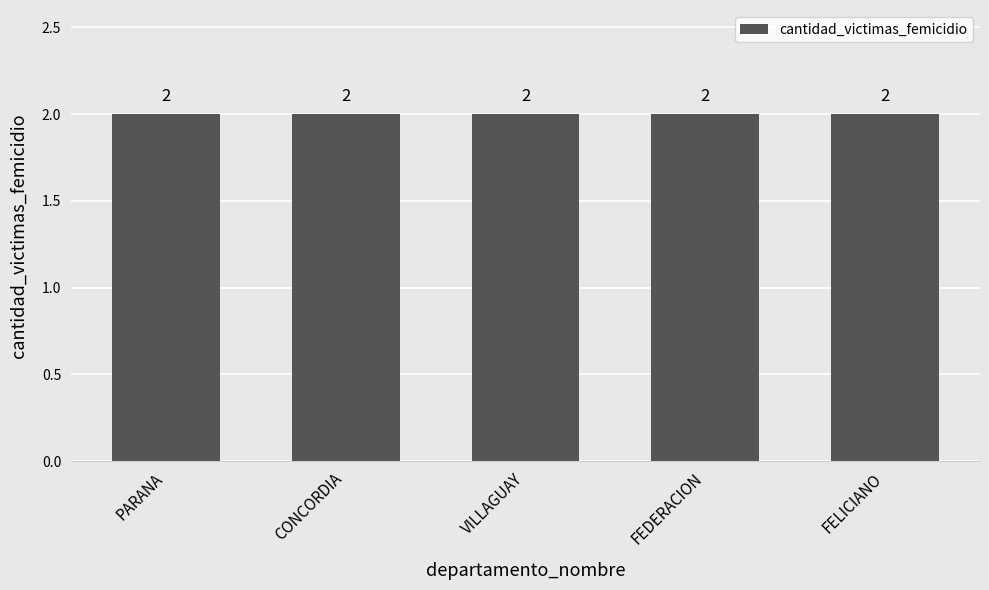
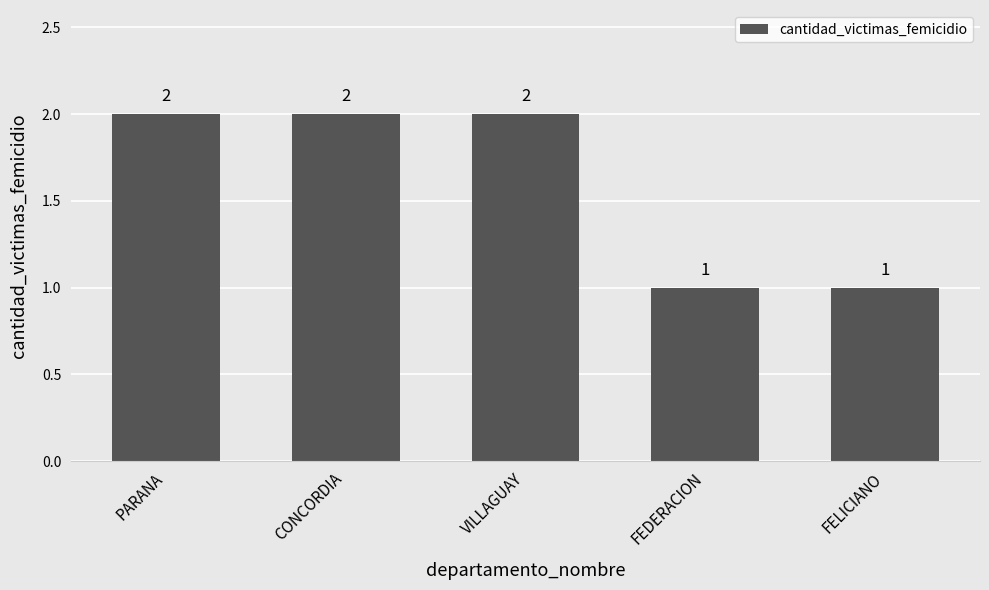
  {
    "PARANA": 2,
    "CONCORDIA": 2,
    "VILLAGUAY": 2,
-   "FEDERACION": 2,
-   "FELICIANO": 2
+   "FEDERACION": 1,
+   "FELICIANO": 1
  }
